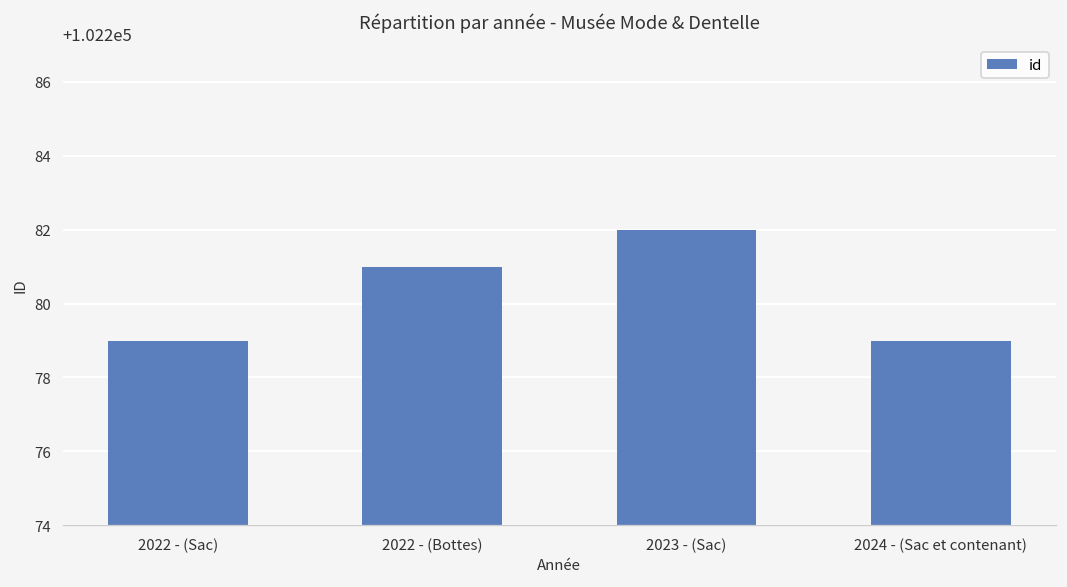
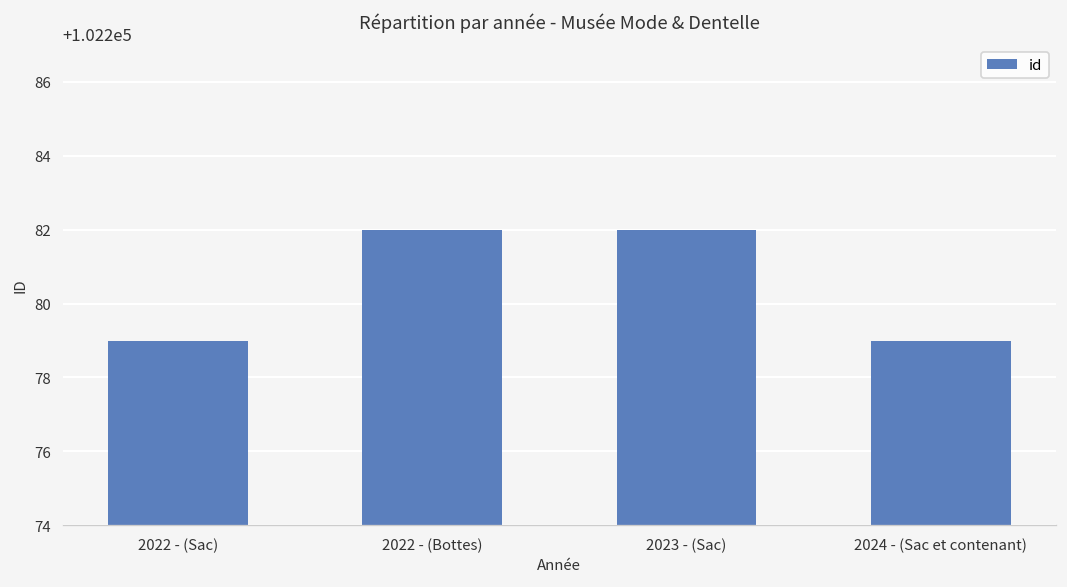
  {
    "2022 - (Sac)": 102279,
-   "2022 - (Bottes)": 102281,
+   "2022 - (Bottes)": 102282,
    "2023 - (Sac)": 102282,
    "2024 - (Sac et contenant)": 102279
  }
